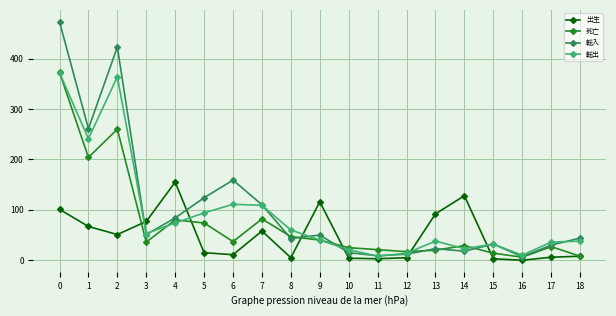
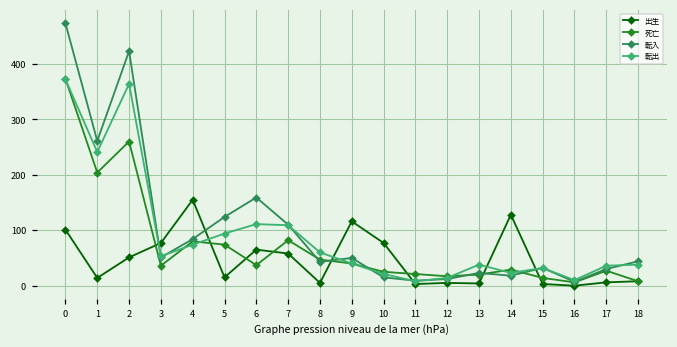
  {
    "出生": {
      "0": 100,
-     "1": 70,
+     "1": 10,
      "2": 50,
      "3": 80,
      "4": 160,
      "5": 20,
-     "6": 10,
+     "6": 70,
      "7": 60,
      "8": 10,
      "9": 120,
-     "10": 0,
+     "10": 80,
      "11": 0,
      "12": 10,
-     "13": 90,
+     "13": 0,
      "14": 130,
      "15": 0,
      "16": 0,
      "17": 10
    }
  }
